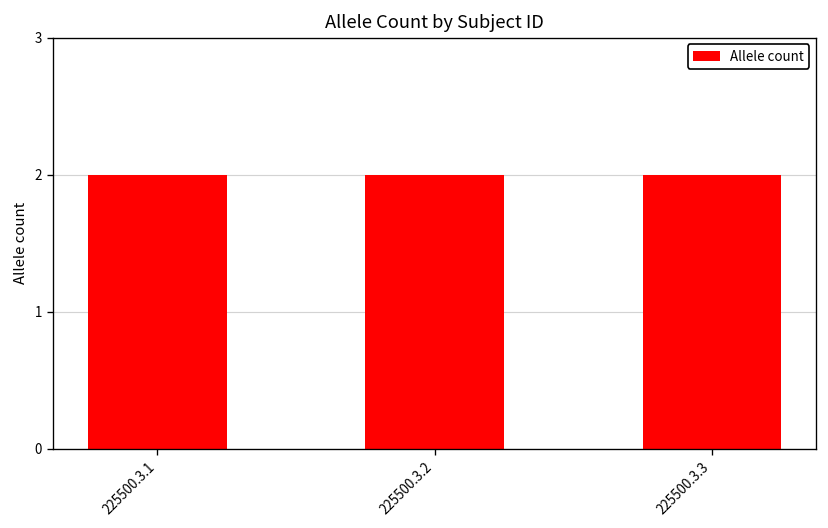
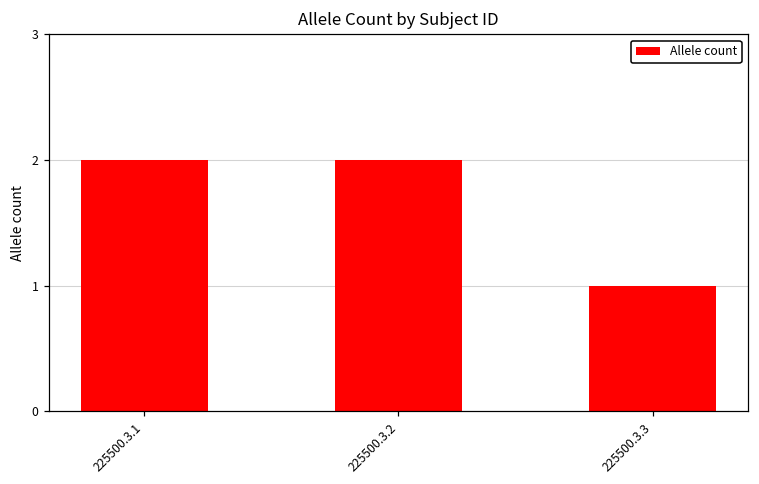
  {
    "225500.3.1": 2,
    "225500.3.2": 2,
-   "225500.3.3": 2
+   "225500.3.3": 1
  }
